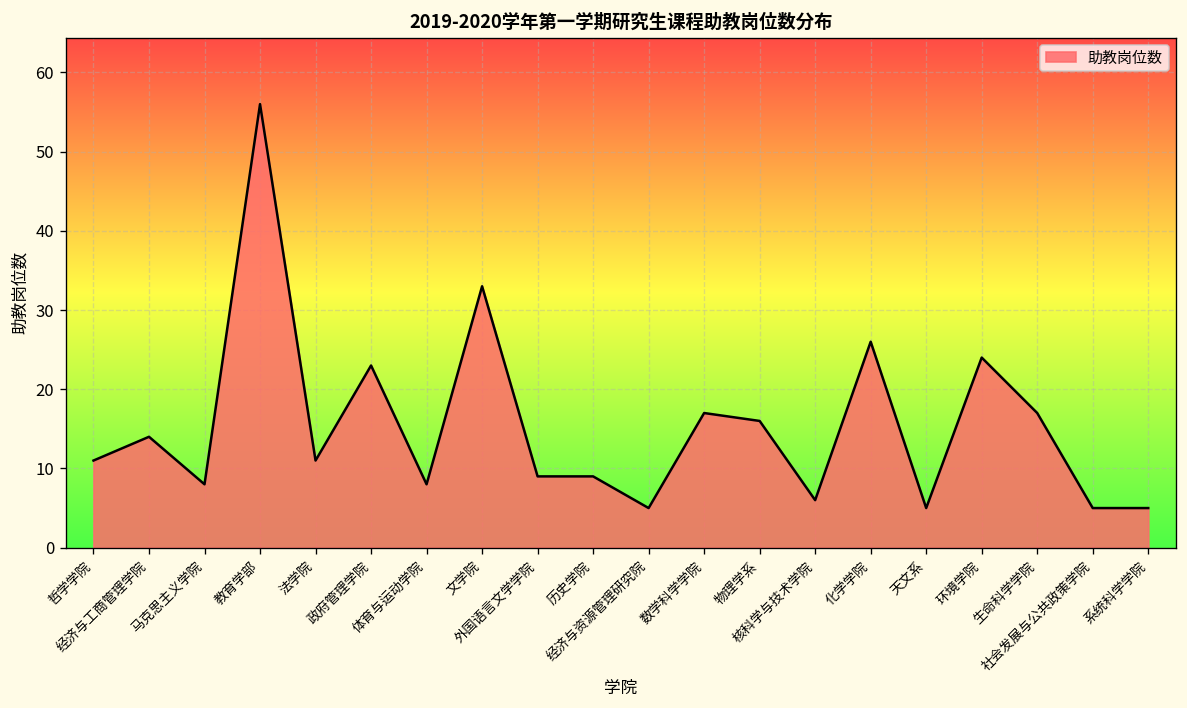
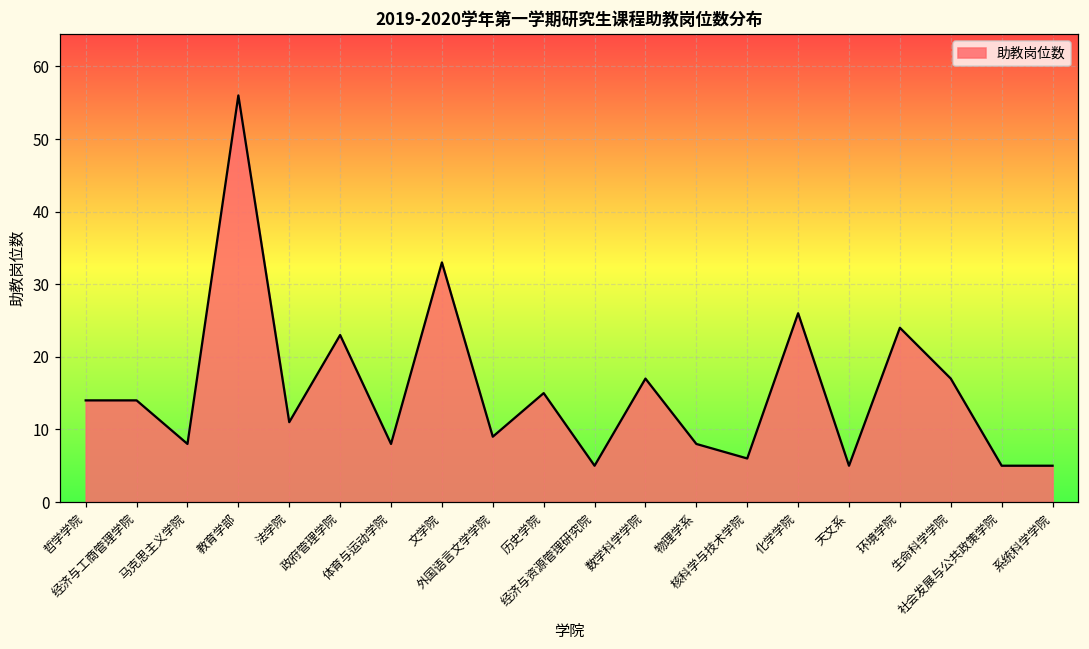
  {
-   "哲学学院": 11,
+   "哲学学院": 14,
    "经济与工商管理学院": 14,
    "马克思主义学院": 8,
    "教育学部": 56,
    "法学院": 11,
    "政府管理学院": 23,
    "体育与运动学院": 8,
    "文学院": 33,
    "外国语言文学学院": 9,
-   "历史学院": 9,
+   "历史学院": 15,
    "经济与资源管理研究院": 5,
    "数学科学学院": 17,
-   "物理学系": 16,
+   "物理学系": 8,
    "核科学与技术学院": 6,
    "化学学院": 26,
    "天文系": 5,
    "环境学院": 24,
    "生命科学学院": 17,
    "社会发展与公共政策学院": 5,
    "系统科学学院": 5
  }
